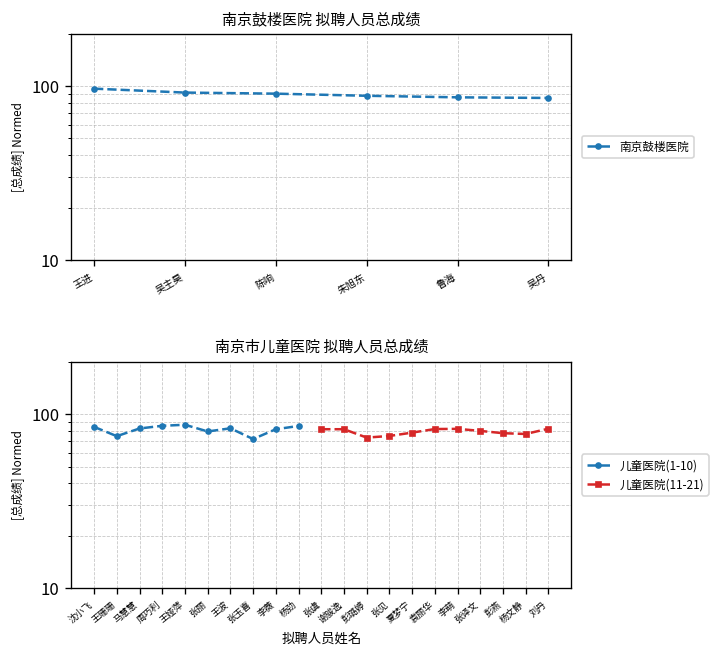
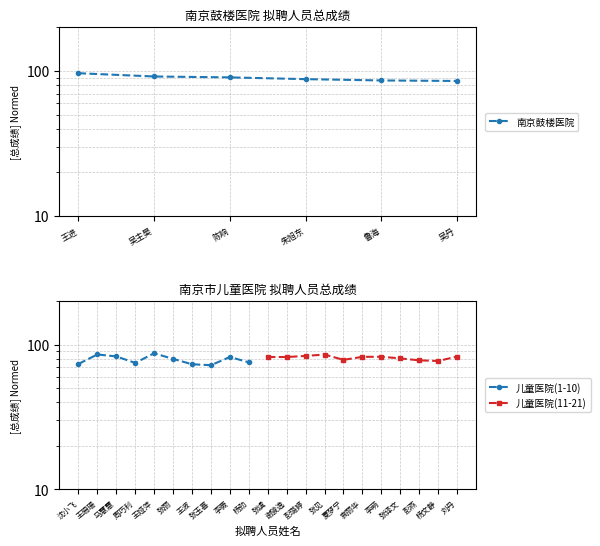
  {
    "南京鼓楼医院 拟聘人员总成绩": {
      "王进": 100,
      "吴主昊": 90,
      "陈响": 90,
      "朱旭东": 90,
      "鲁海": 90,
      "吴丹": 90
    },
    "南京市儿童医院 拟聘人员总成绩": {
      "儿童医院(1-10)": {
-       "沈小飞": 80,
-       "王珊珊": 70,
+       "沈小飞": 70,
+       "王珊珊": 90,
        "马慧慧": 80,
-       "周巧利": 90,
+       "周巧利": 70,
        "王娅萍": 90,
        "张丽": 80,
-       "王波": 80,
+       "王波": 70,
        "张玉喜": 70,
        "李薇": 80,
-       "杨劲": 90
+       "杨劲": 80
      },
      "儿童医院(11-21)": {
        "张虞": 80,
        "谢骏逸": 80,
-       "彭璐婷": 70,
-       "张见": 80,
+       "彭璐婷": 80,
+       "张见": 90,
        "夏梦宁": 80,
        "袁丽华": 80,
        "李萌": 80,
        "张译文": 80,
        "彭燕": 80,
        "杨文静": 80,
        "刘丹": 80
      }
    }
  }
